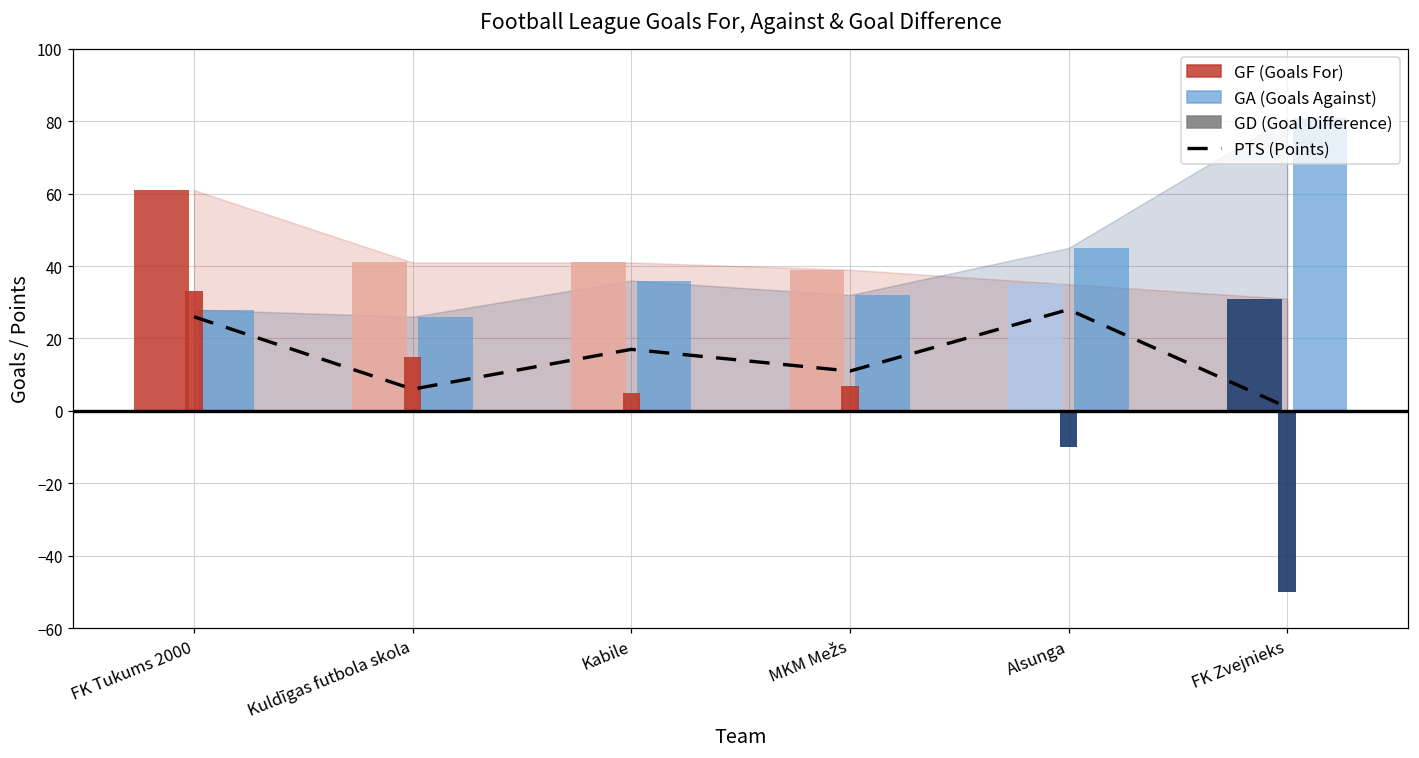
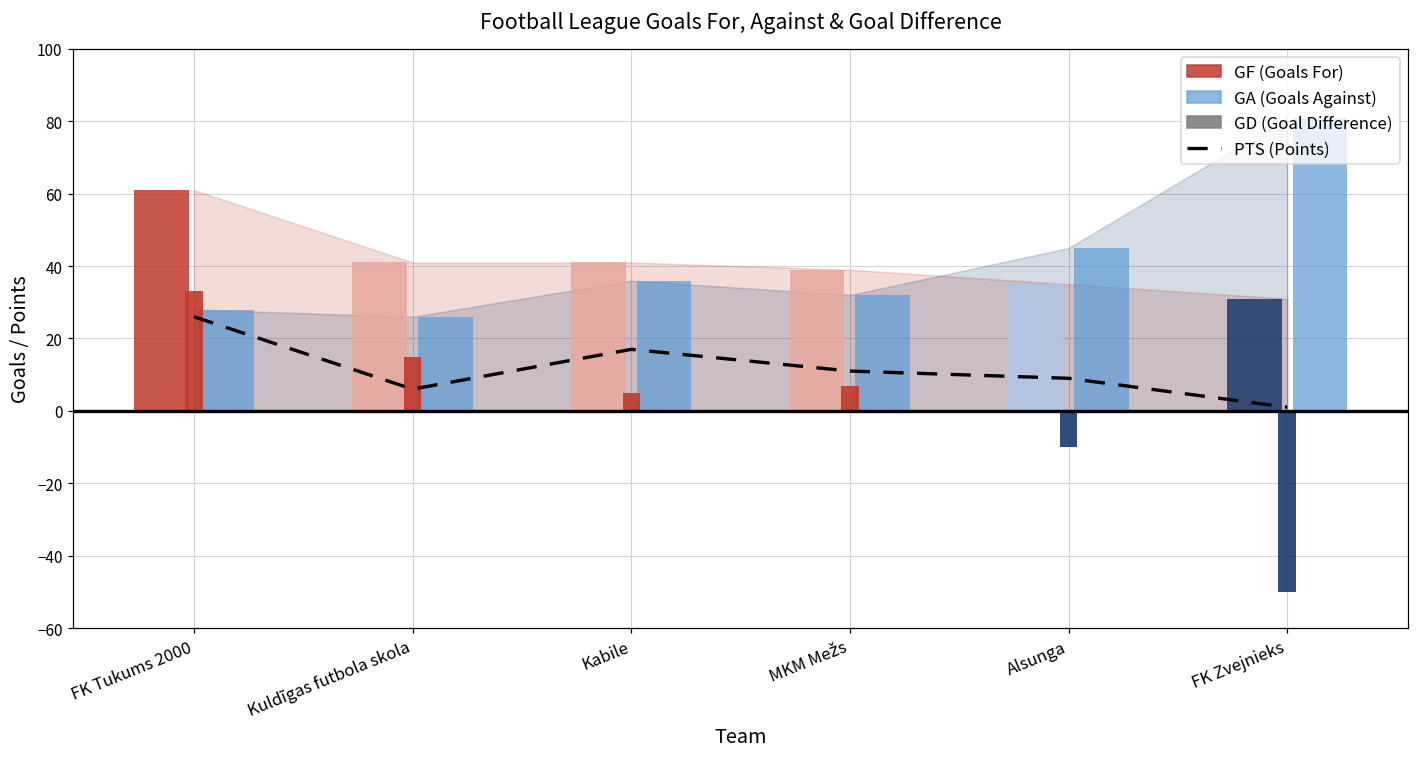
  {
    "PTS (Points)": {
      "FK Tukums 2000": 26,
      "Kuldīgas futbola skola": 6,
      "Kabile": 17,
      "MKM Mežs": 11,
-     "Alsunga": 28,
+     "Alsunga": 9,
      "FK Zvejnieks": 1
    }
  }
